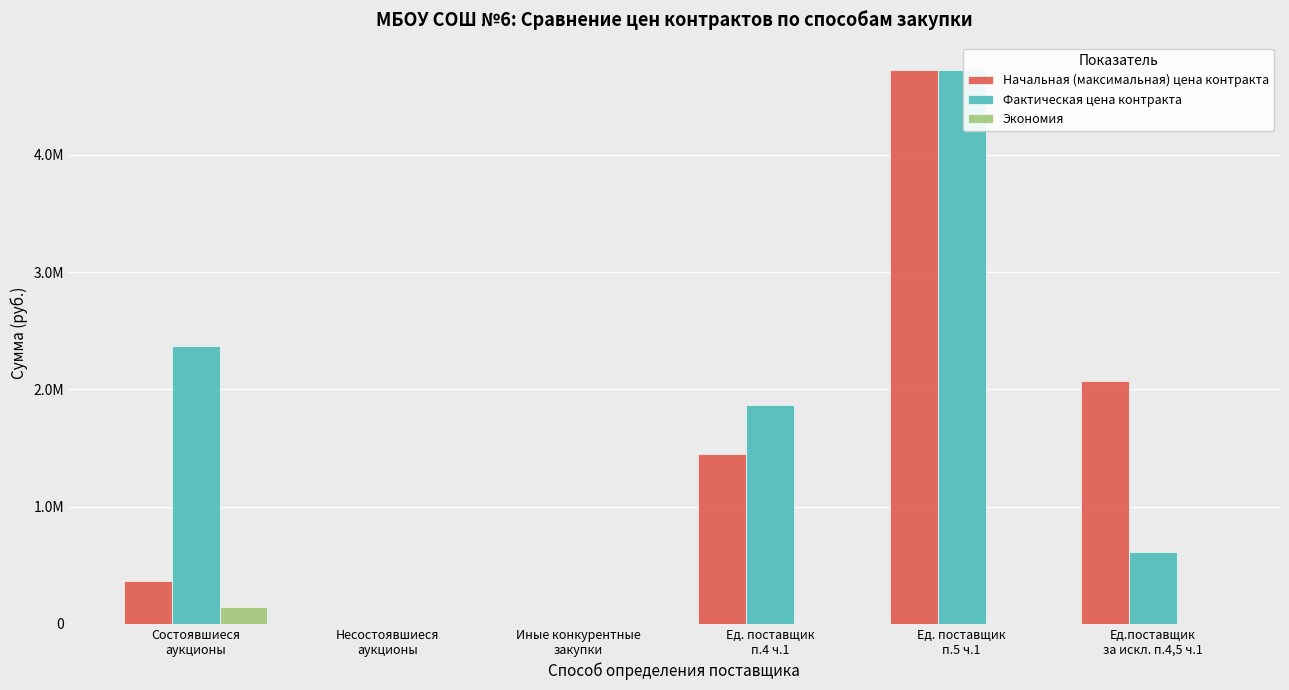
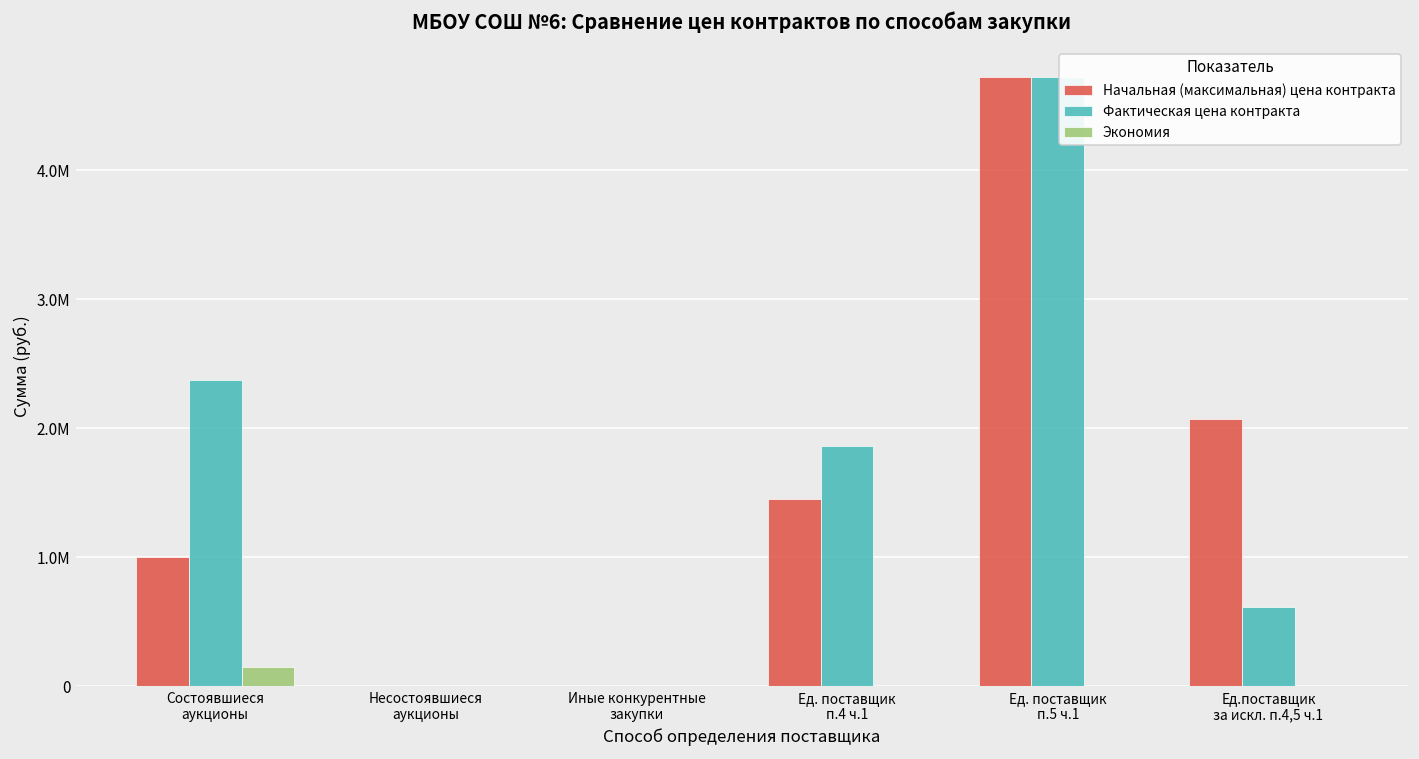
  {
    "Начальная (максимальная) цена контракта": {
-     "Состоявшиеся аукционы": 370000,
+     "Состоявшиеся аукционы": 1000000,
      "Несостоявшиеся аукционы": 0,
      "Иные конкурентные закупки": 0,
      "Ед. поставщик п.4 ч.1": 1450000,
      "Ед. поставщик п.5 ч.1": 4720000,
      "Ед.поставщик за искл. п.4,5 ч.1": 2070000
    },
    "Фактическая цена контракта": {
      "Состоявшиеся аукционы": 2370000,
      "Несостоявшиеся аукционы": 0,
      "Иные конкурентные закупки": 0,
      "Ед. поставщик п.4 ч.1": 1860000,
      "Ед. поставщик п.5 ч.1": 4720000,
      "Ед.поставщик за искл. п.4,5 ч.1": 620000
    },
    "Экономия": {
      "Состоявшиеся аукционы": 150000,
      "Несостоявшиеся аукционы": 0,
      "Иные конкурентные закупки": 0,
      "Ед. поставщик п.4 ч.1": 0,
      "Ед. поставщик п.5 ч.1": 0,
      "Ед.поставщик за искл. п.4,5 ч.1": 0
    }
  }
